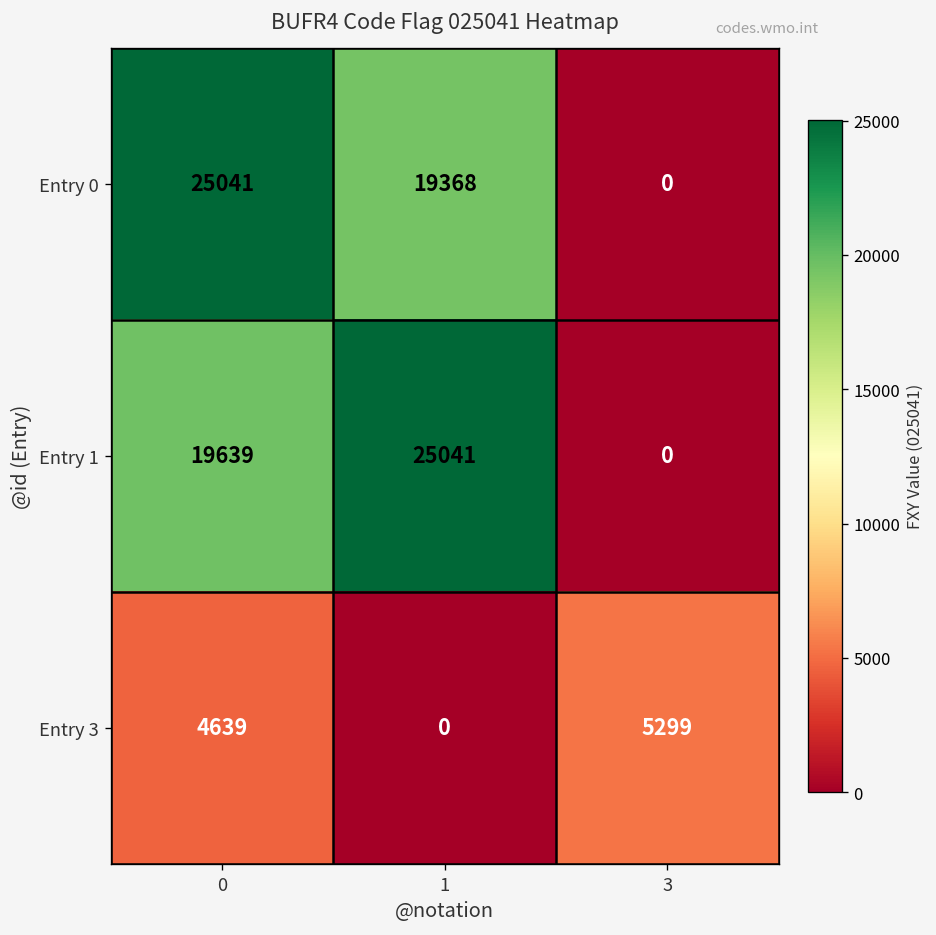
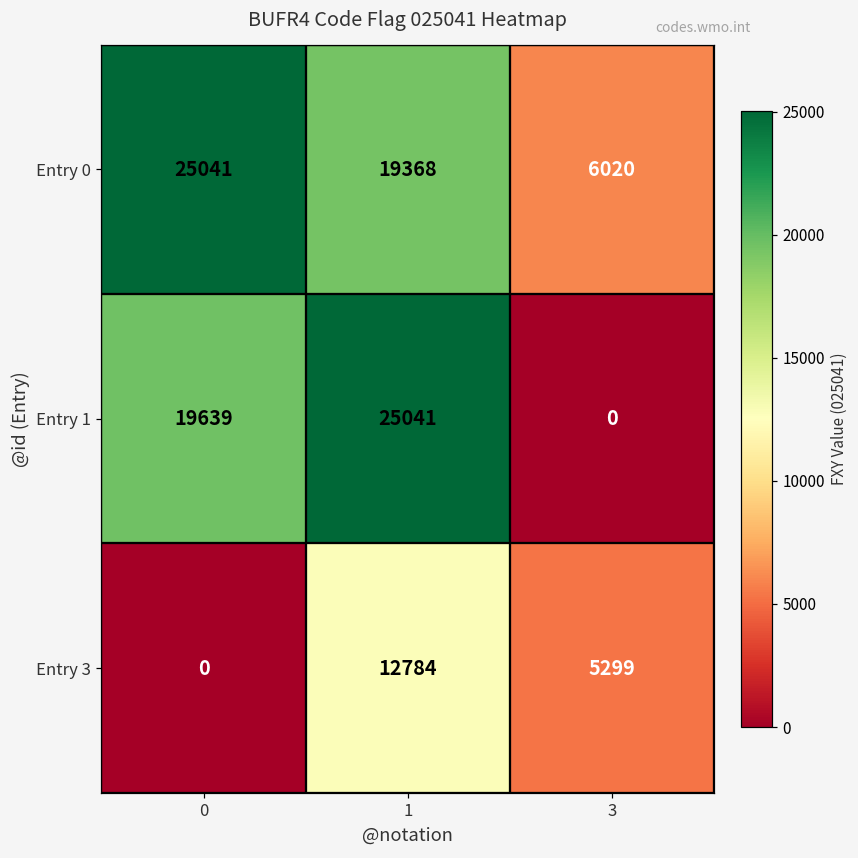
  {
    "Entry 0": {
      "0": 25041,
      "1": 19368,
-     "3": 0
+     "3": 6020
    },
    "Entry 1": {
      "0": 19639,
      "1": 25041,
      "3": 0
    },
    "Entry 3": {
-     "0": 4639,
-     "1": 0,
+     "0": 0,
+     "1": 12784,
      "3": 5299
    }
  }
